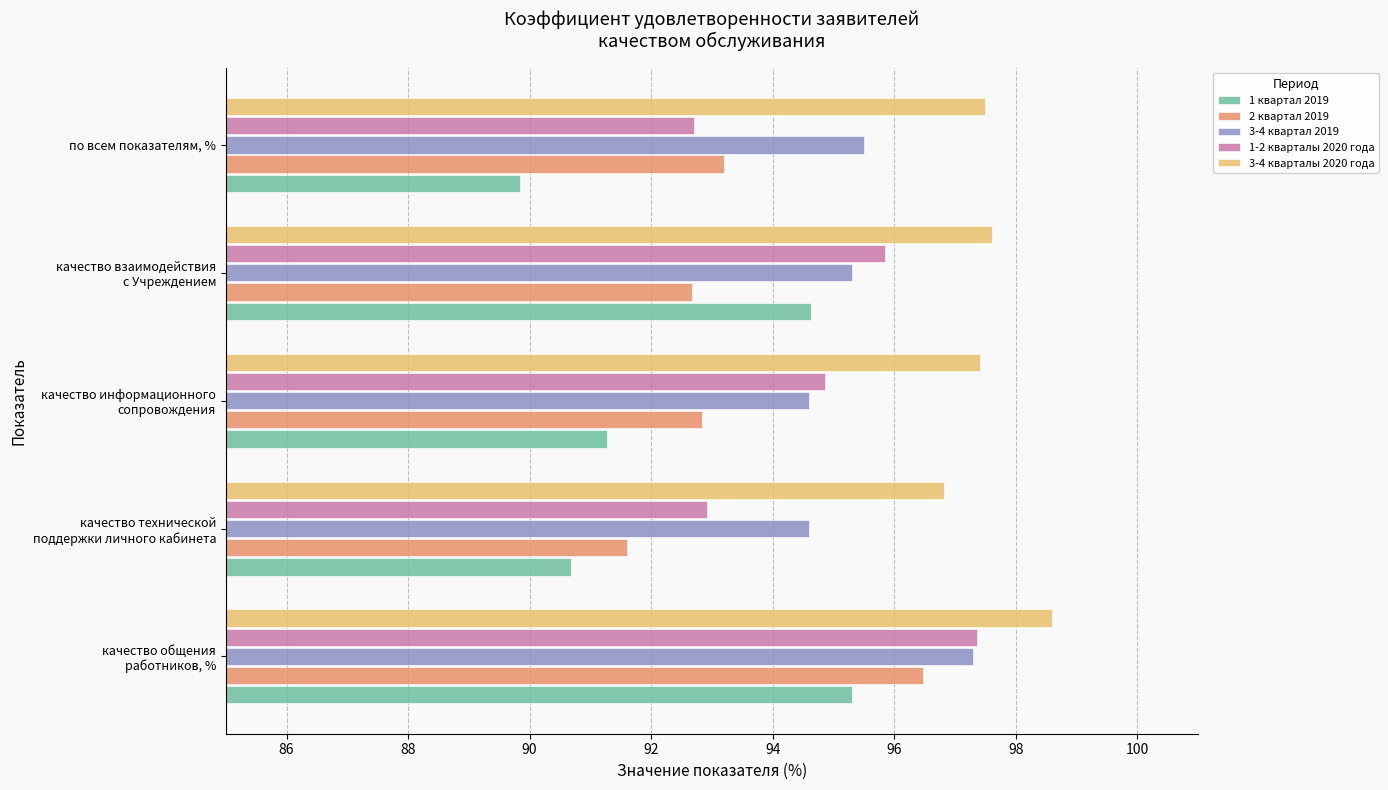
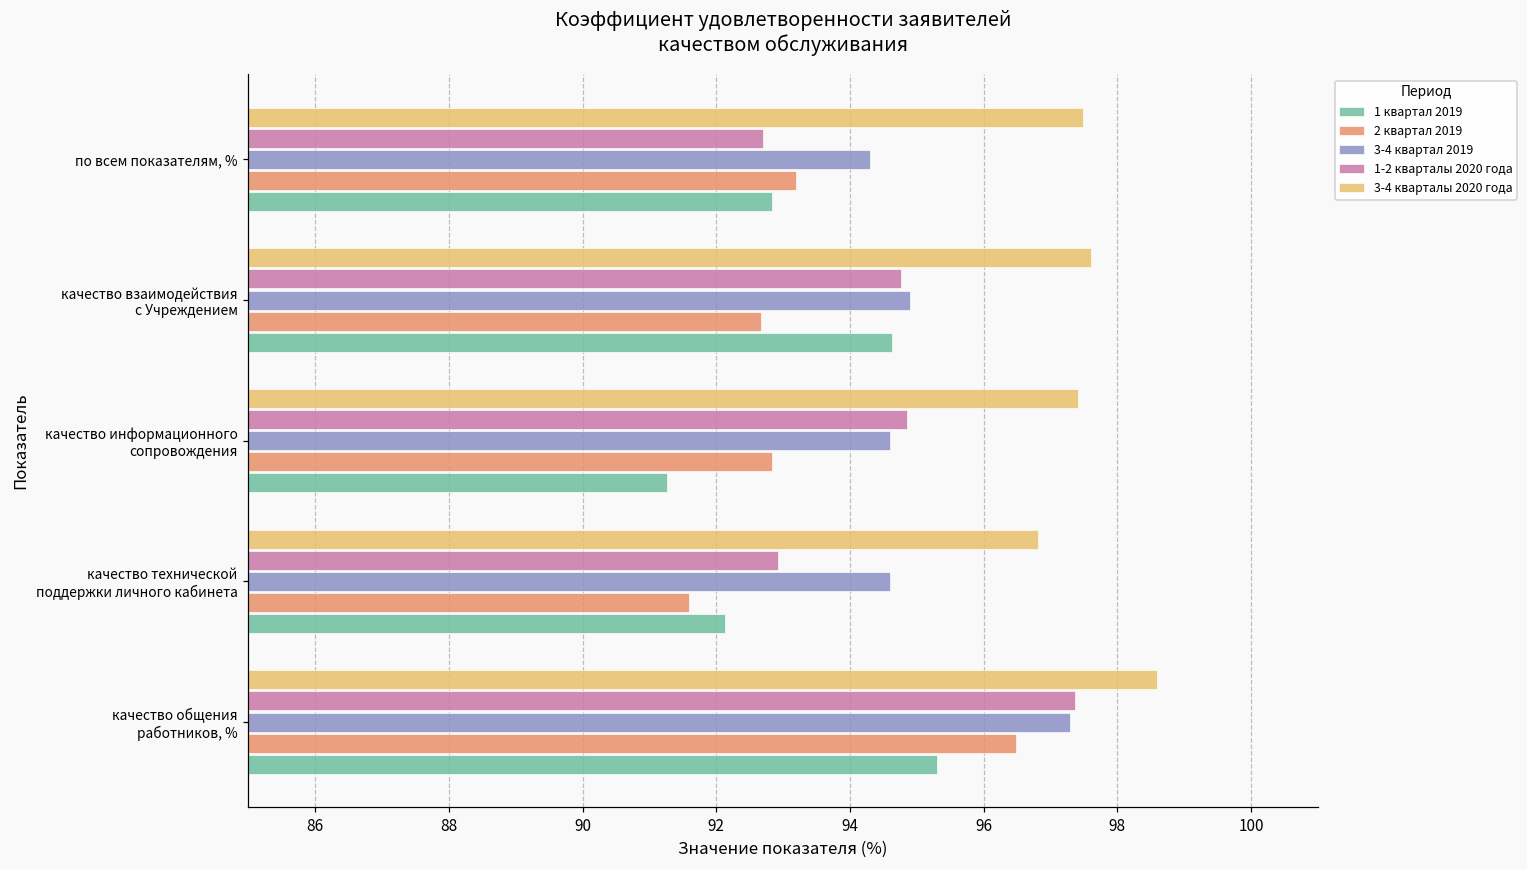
  {
    "1 квартал 2019": {
-     "по всем показателям, %": 89.8,
+     "по всем показателям, %": 92.8,
      "качество взаимодействия с Учреждением": 94.6,
      "качество информационного сопровождения": 91.3,
-     "качество технической поддержки личного кабинета": 90.7,
+     "качество технической поддержки личного кабинета": 92.1,
      "качество общения работников, %": 95.3
    },
    "3-4 квартал 2019": {
-     "по всем показателям, %": 95.5,
-     "качество взаимодействия с Учреждением": 95.3,
+     "по всем показателям, %": 94.3,
+     "качество взаимодействия с Учреждением": 94.9,
      "качество информационного сопровождения": 94.6,
      "качество технической поддержки личного кабинета": 94.6,
      "качество общения работников, %": 97.3
    },
    "1-2 кварталы 2020 года": {
      "по всем показателям, %": 92.7,
-     "качество взаимодействия с Учреждением": 95.9,
+     "качество взаимодействия с Учреждением": 94.8,
      "качество информационного сопровождения": 94.9,
      "качество технической поддержки личного кабинета": 92.9,
      "качество общения работников, %": 97.4
    }
  }
